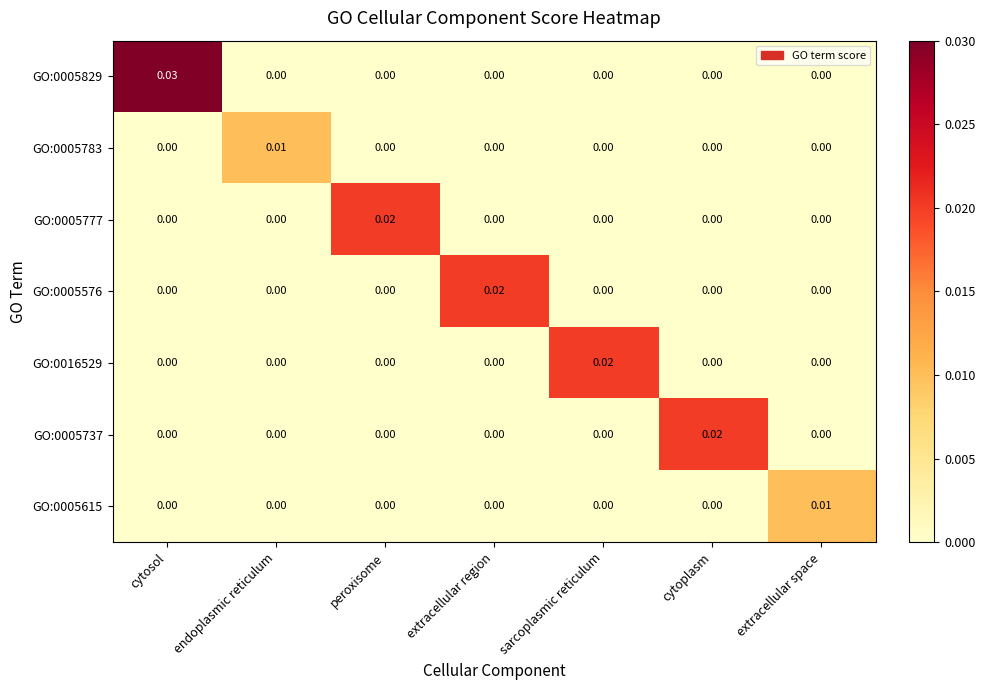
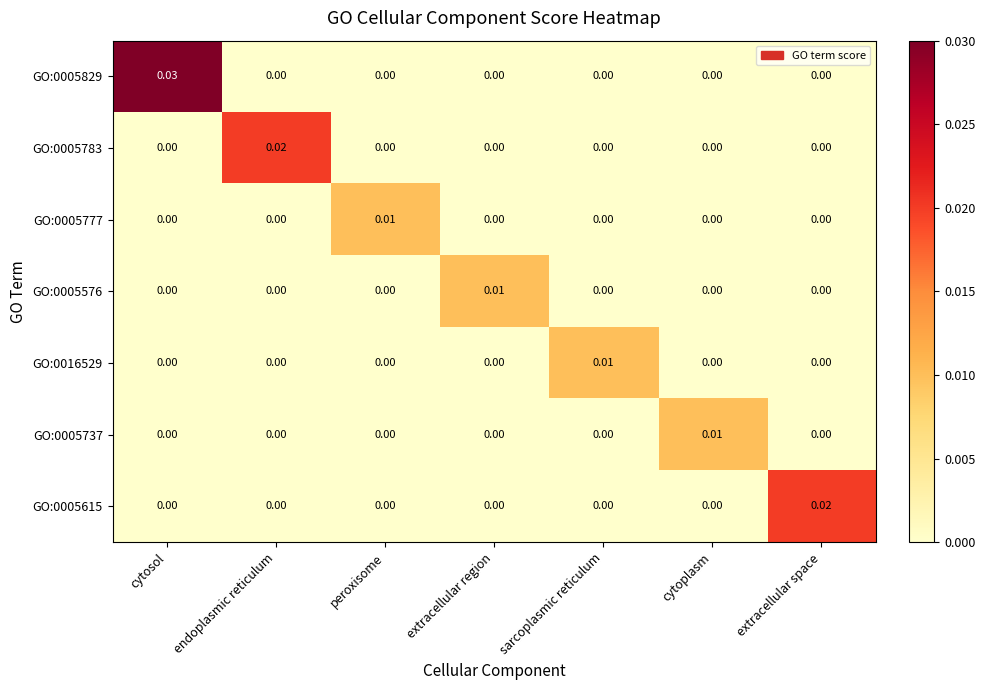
  {
    "GO:0005829": {
      "cytosol": 0.03,
      "endoplasmic reticulum": 0.00,
      "peroxisome": 0.00,
      "extracellular region": 0.00,
      "sarcoplasmic reticulum": 0.00,
      "cytoplasm": 0.00,
      "extracellular space": 0.00
    },
    "GO:0005783": {
      "cytosol": 0.00,
-     "endoplasmic reticulum": 0.01,
+     "endoplasmic reticulum": 0.02,
      "peroxisome": 0.00,
      "extracellular region": 0.00,
      "sarcoplasmic reticulum": 0.00,
      "cytoplasm": 0.00,
      "extracellular space": 0.00
    },
    "GO:0005777": {
      "cytosol": 0.00,
      "endoplasmic reticulum": 0.00,
-     "peroxisome": 0.02,
+     "peroxisome": 0.01,
      "extracellular region": 0.00,
      "sarcoplasmic reticulum": 0.00,
      "cytoplasm": 0.00,
      "extracellular space": 0.00
    },
    "GO:0005576": {
      "cytosol": 0.00,
      "endoplasmic reticulum": 0.00,
      "peroxisome": 0.00,
-     "extracellular region": 0.02,
+     "extracellular region": 0.01,
      "sarcoplasmic reticulum": 0.00,
      "cytoplasm": 0.00,
      "extracellular space": 0.00
    },
    "GO:0016529": {
      "cytosol": 0.00,
      "endoplasmic reticulum": 0.00,
      "peroxisome": 0.00,
      "extracellular region": 0.00,
-     "sarcoplasmic reticulum": 0.02,
+     "sarcoplasmic reticulum": 0.01,
      "cytoplasm": 0.00,
      "extracellular space": 0.00
    },
    "GO:0005737": {
      "cytosol": 0.00,
      "endoplasmic reticulum": 0.00,
      "peroxisome": 0.00,
      "extracellular region": 0.00,
      "sarcoplasmic reticulum": 0.00,
-     "cytoplasm": 0.02,
+     "cytoplasm": 0.01,
      "extracellular space": 0.00
    },
    "GO:0005615": {
      "cytosol": 0.00,
      "endoplasmic reticulum": 0.00,
      "peroxisome": 0.00,
      "extracellular region": 0.00,
      "sarcoplasmic reticulum": 0.00,
      "cytoplasm": 0.00,
-     "extracellular space": 0.01
+     "extracellular space": 0.02
    }
  }
